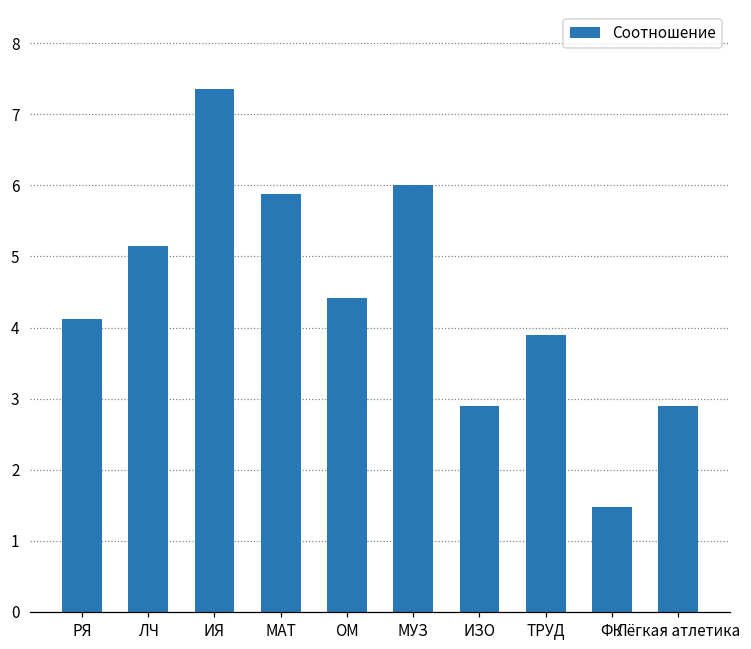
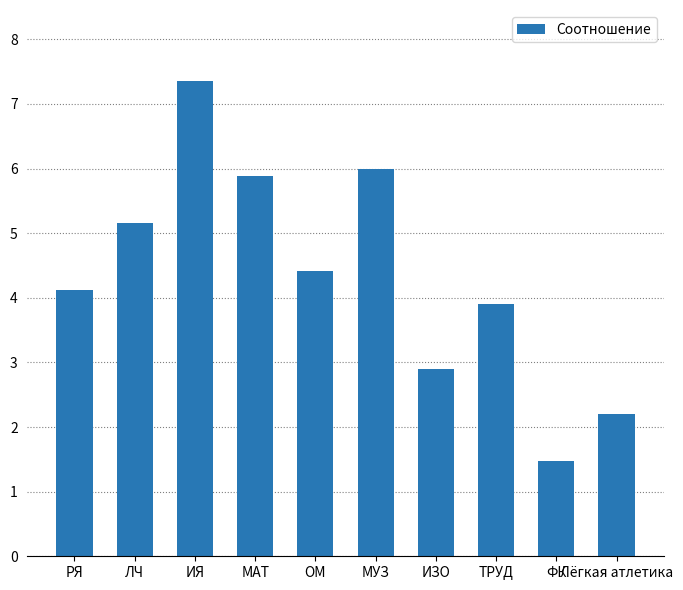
  {
    "РЯ": 4.1,
    "ЛЧ": 5.2,
    "ИЯ": 7.4,
    "МАТ": 5.9,
    "ОМ": 4.4,
    "МУЗ": 6.0,
    "ИЗО": 2.9,
    "ТРУД": 3.9,
-   "Лёгкая атлетика": 2.9
+   "Лёгкая атлетика": 2.2
  }
